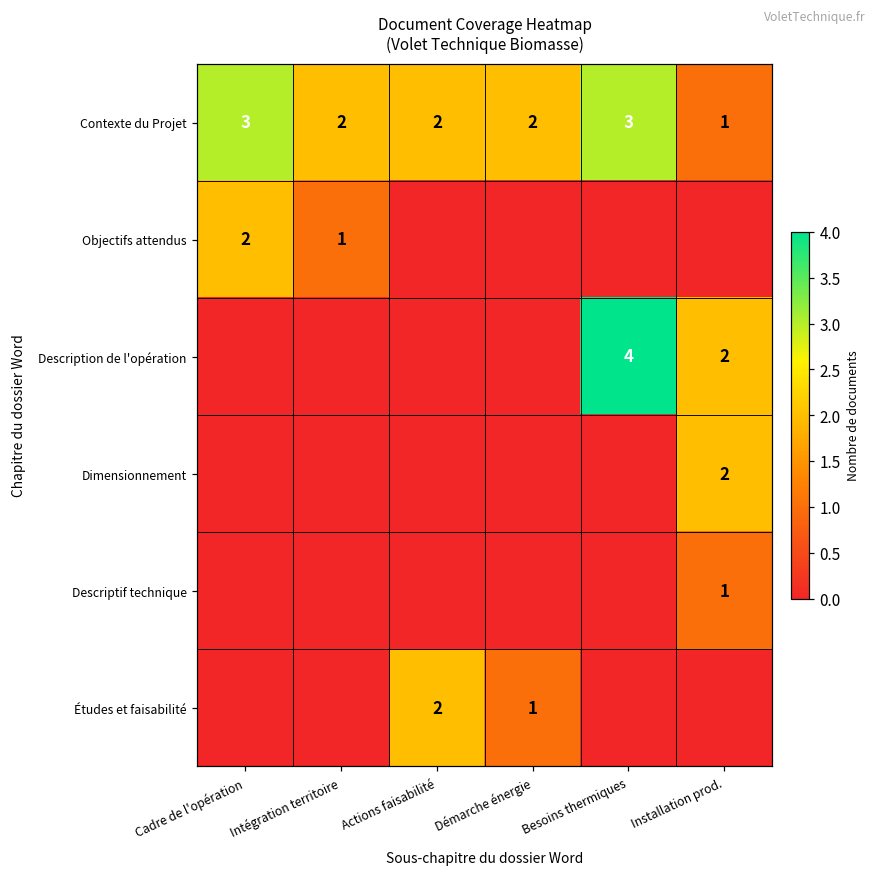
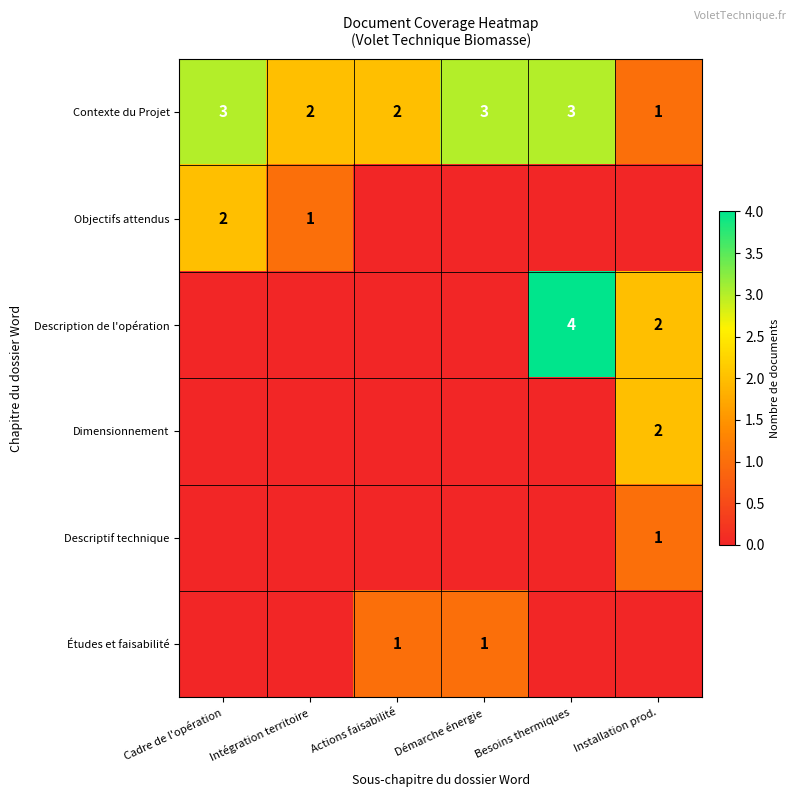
  {
    "Contexte du Projet": {
      "Cadre de l'opération": 3,
      "Intégration territoire": 2,
      "Actions faisabilité": 2,
-     "Démarche énergie": 2,
+     "Démarche énergie": 3,
      "Besoins thermiques": 3,
      "Installation prod.": 1
    },
    "Objectifs attendus": {
      "Cadre de l'opération": 2,
      "Intégration territoire": 1
    },
    "Description de l'opération": {
      "Besoins thermiques": 4,
      "Installation prod.": 2
    },
    "Dimensionnement": {
      "Installation prod.": 2
    },
    "Descriptif technique": {
      "Installation prod.": 1
    },
    "Études et faisabilité": {
-     "Actions faisabilité": 2,
+     "Actions faisabilité": 1,
      "Démarche énergie": 1
    }
  }
